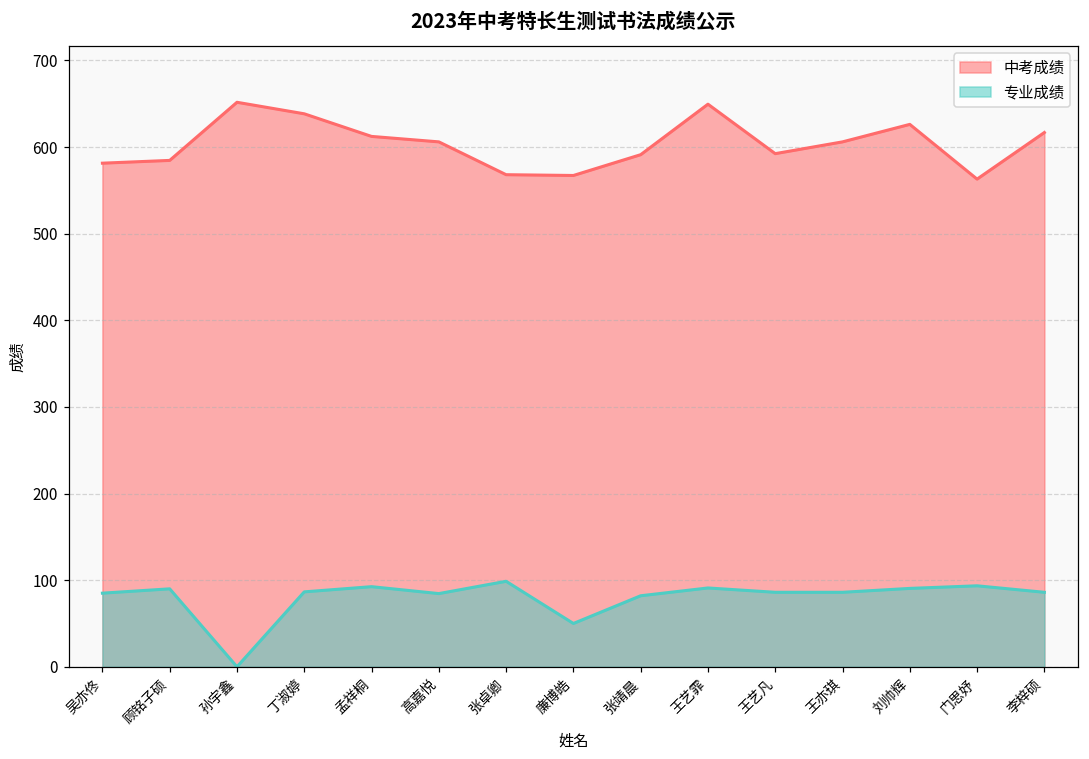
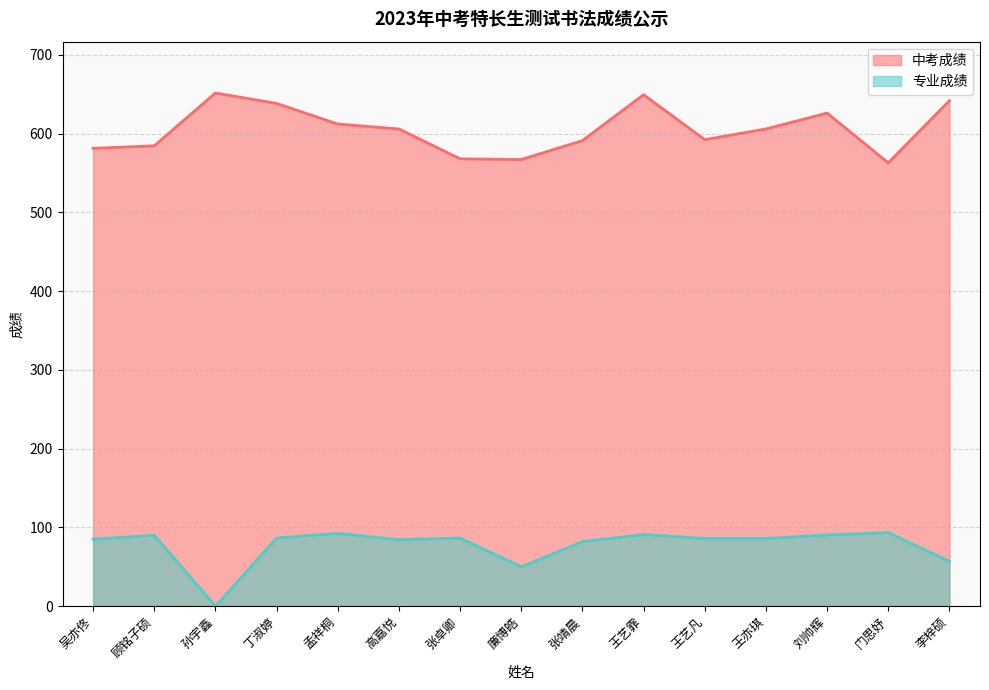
  {
    "中考成绩": {
      "吴亦佟": 580,
      "顾铭子硕": 580,
      "孙宇鑫": 650,
      "丁淑婷": 640,
      "孟祥桐": 610,
      "高嘉悦": 610,
      "张卓卿": 570,
      "廉博皓": 570,
      "张靖晨": 590,
      "王艺霏": 650,
      "王艺凡": 590,
      "王亦琪": 610,
      "刘帅辉": 630,
      "门思妤": 560,
-     "李梓硕": 620
+     "李梓硕": 640
    },
    "专业成绩": {
      "吴亦佟": 90,
      "顾铭子硕": 90,
      "孙宇鑫": 0,
      "丁淑婷": 90,
      "孟祥桐": 90,
      "高嘉悦": 80,
-     "张卓卿": 100,
+     "张卓卿": 90,
      "廉博皓": 50,
      "张靖晨": 80,
      "王艺霏": 90,
      "王艺凡": 90,
      "王亦琪": 90,
      "刘帅辉": 90,
      "门思妤": 90,
-     "李梓硕": 90
+     "李梓硕": 60
    }
  }
